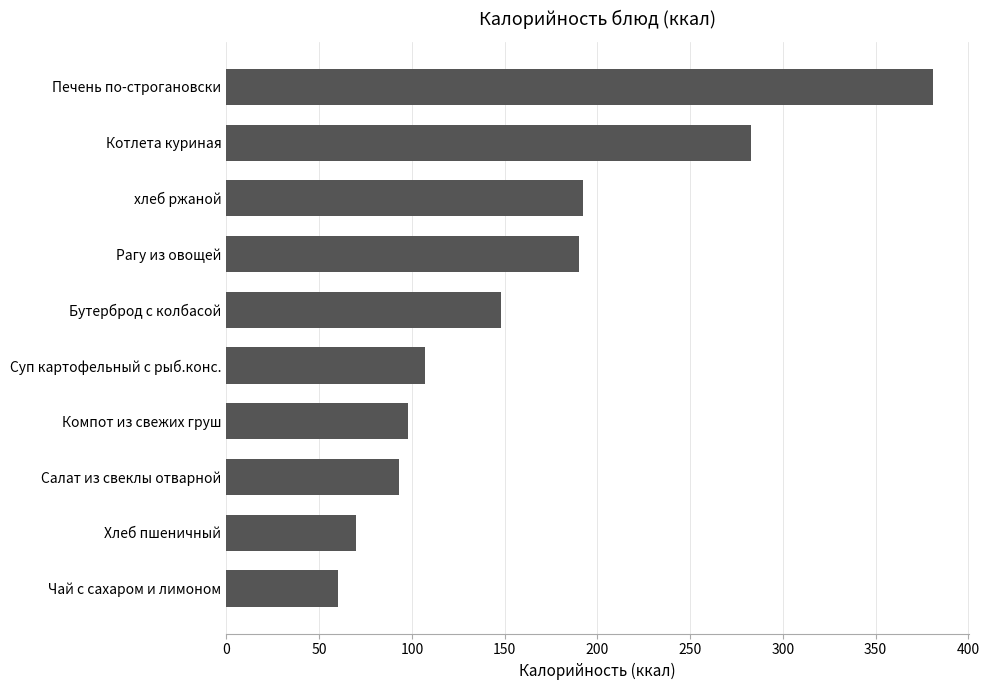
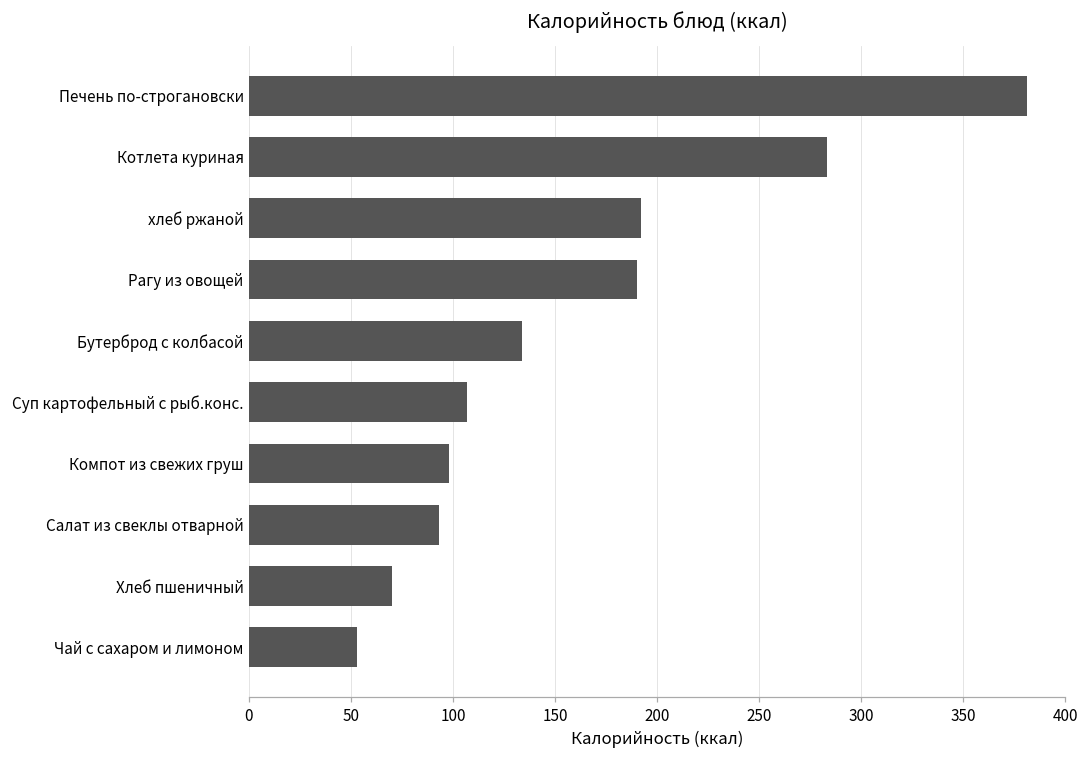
  {
    "Печень по-строгановски": 381,
    "Котлета куриная": 283,
    "хлеб ржаной": 192,
    "Рагу из овощей": 190,
-   "Бутерброд с колбасой": 148,
+   "Бутерброд с колбасой": 134,
    "Суп картофельный с рыб.конс.": 107,
    "Компот из свежих груш": 98,
    "Салат из свеклы отварной": 93,
    "Хлеб пшеничный": 70,
-   "Чай с сахаром и лимоном": 60
+   "Чай с сахаром и лимоном": 53
  }
